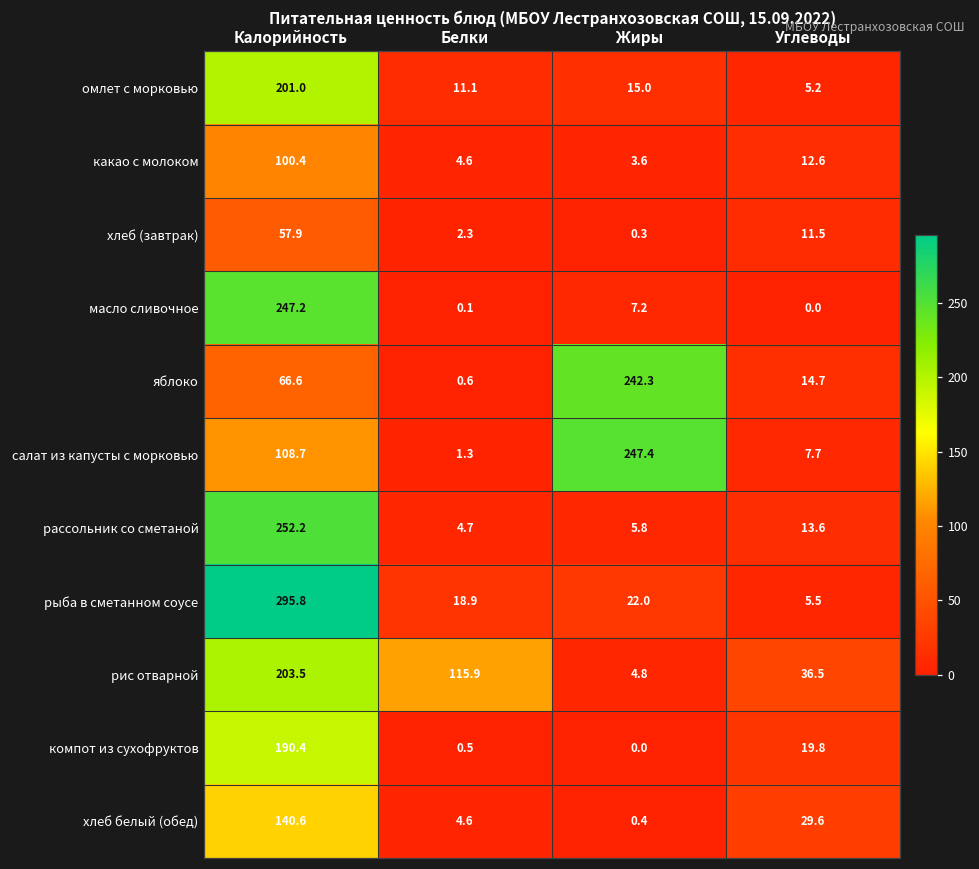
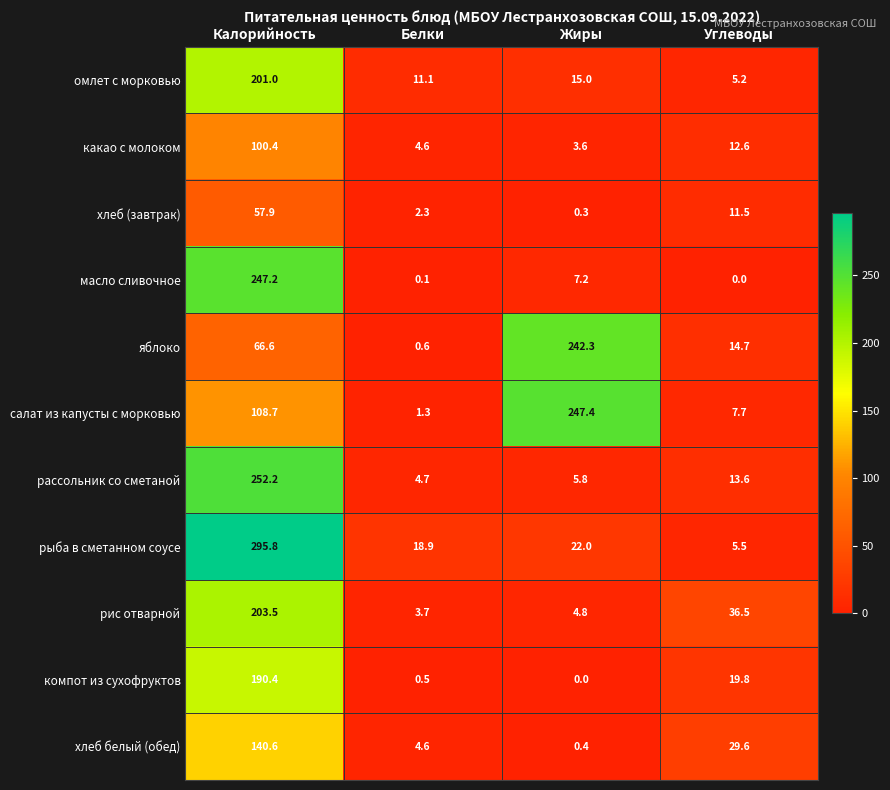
  {
    "омлет с морковью": {
      "Калорийность": 201.0,
      "Белки": 11.1,
      "Жиры": 15.0,
      "Углеводы": 5.2
    },
    "какао с молоком": {
      "Калорийность": 100.4,
      "Белки": 4.6,
      "Жиры": 3.6,
      "Углеводы": 12.6
    },
    "хлеб (завтрак)": {
      "Калорийность": 57.9,
      "Белки": 2.3,
      "Жиры": 0.3,
      "Углеводы": 11.5
    },
    "масло сливочное": {
      "Калорийность": 247.2,
      "Белки": 0.1,
      "Жиры": 7.2,
      "Углеводы": 0.0
    },
    "яблоко": {
      "Калорийность": 66.6,
      "Белки": 0.6,
      "Жиры": 242.3,
      "Углеводы": 14.7
    },
    "салат из капусты с морковью": {
      "Калорийность": 108.7,
      "Белки": 1.3,
      "Жиры": 247.4,
      "Углеводы": 7.7
    },
    "рассольник со сметаной": {
      "Калорийность": 252.2,
      "Белки": 4.7,
      "Жиры": 5.8,
      "Углеводы": 13.6
    },
    "рыба в сметанном соусе": {
      "Калорийность": 295.8,
      "Белки": 18.9,
      "Жиры": 22.0,
      "Углеводы": 5.5
    },
    "рис отварной": {
      "Калорийность": 203.5,
-     "Белки": 115.9,
+     "Белки": 3.7,
      "Жиры": 4.8,
      "Углеводы": 36.5
    },
    "компот из сухофруктов": {
      "Калорийность": 190.4,
      "Белки": 0.5,
      "Жиры": 0.0,
      "Углеводы": 19.8
    },
    "хлеб белый (обед)": {
      "Калорийность": 140.6,
      "Белки": 4.6,
      "Жиры": 0.4,
      "Углеводы": 29.6
    }
  }
